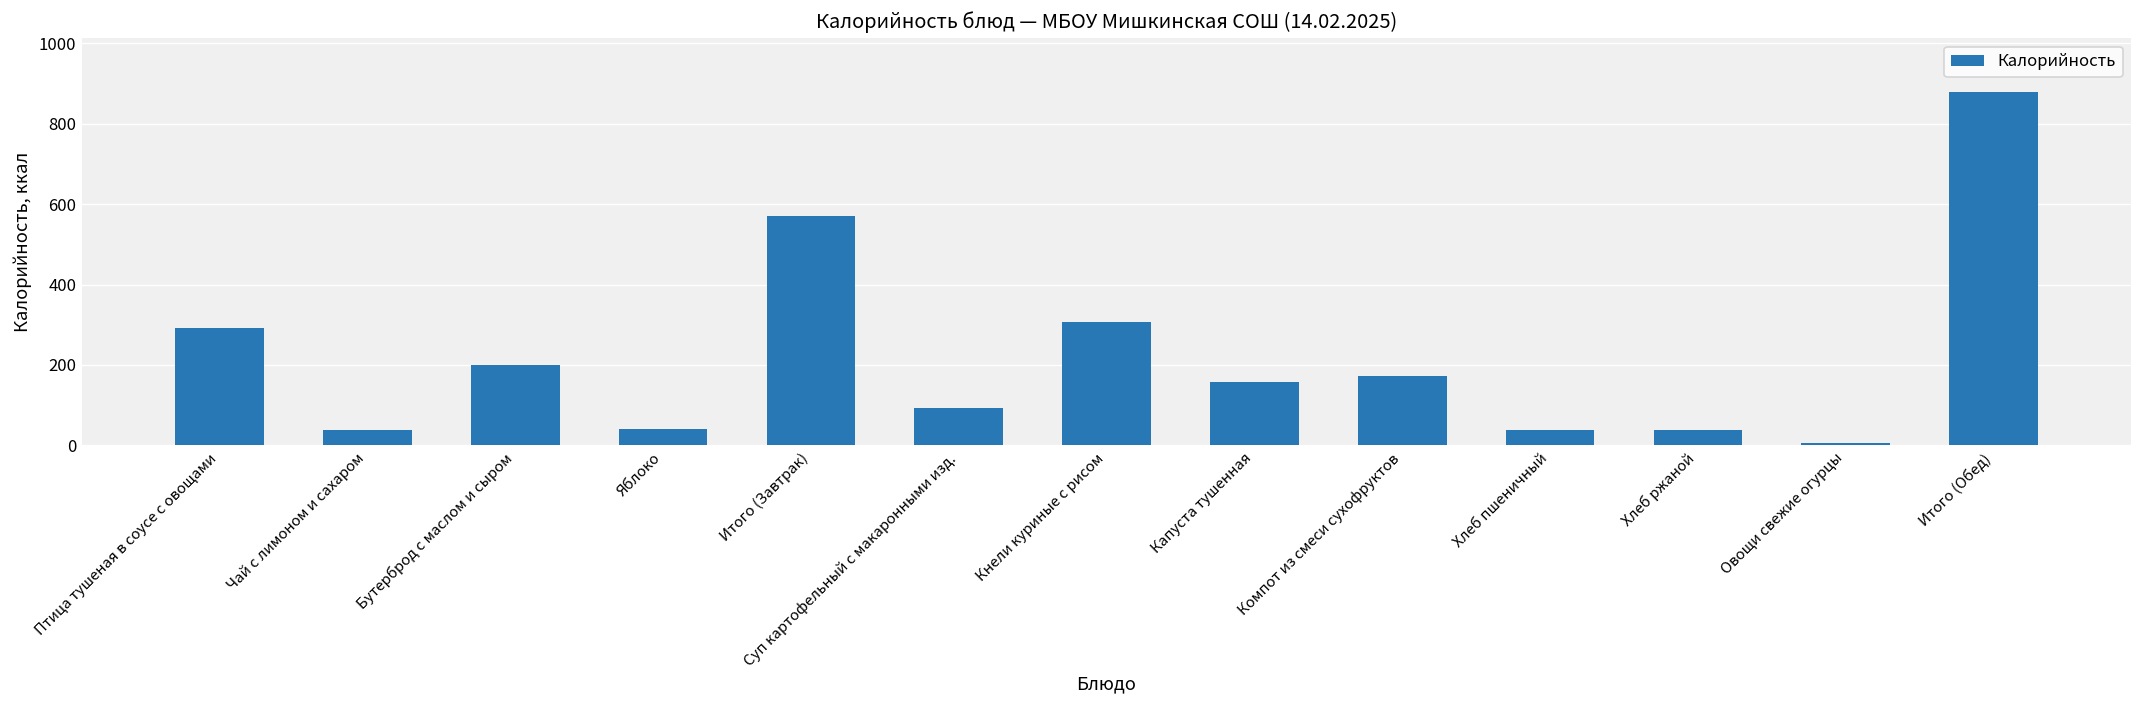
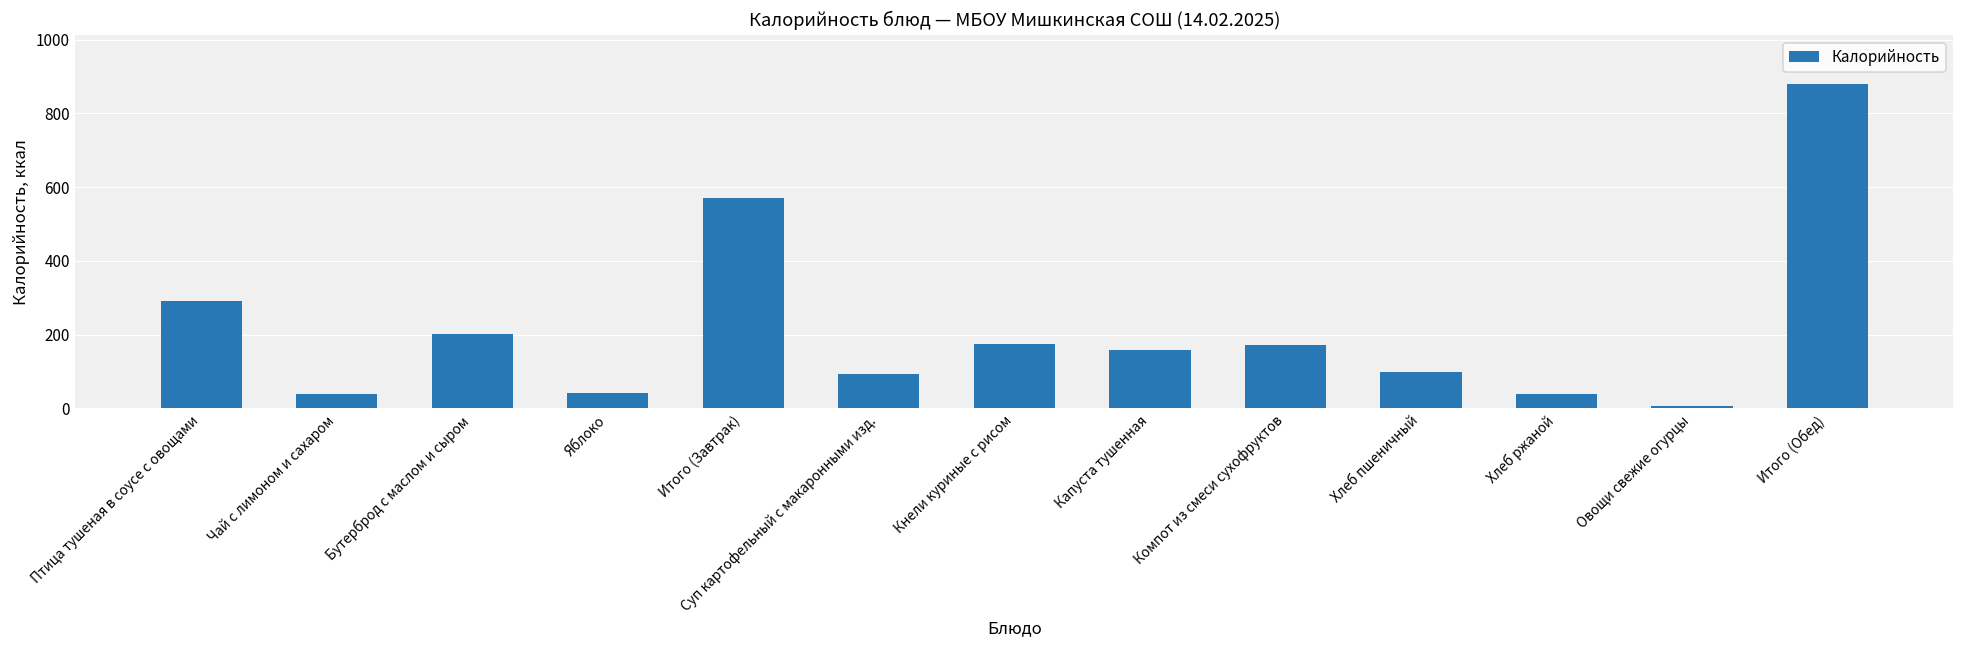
  {
    "Птица тушеная в соусе с овощами": 290,
    "Чай с лимоном и сахаром": 40,
    "Бутерброд с маслом и сыром": 200,
    "Яблоко": 40,
    "Итого (Завтрак)": 570,
    "Суп картофельный с макаронными изд.": 90,
-   "Кнели куриные с рисом": 310,
+   "Кнели куриные с рисом": 180,
    "Капуста тушенная": 160,
    "Компот из смеси сухофруктов": 170,
-   "Хлеб пшеничный": 40,
+   "Хлеб пшеничный": 100,
    "Хлеб ржаной": 40,
    "Итого (Обед)": 880
  }
